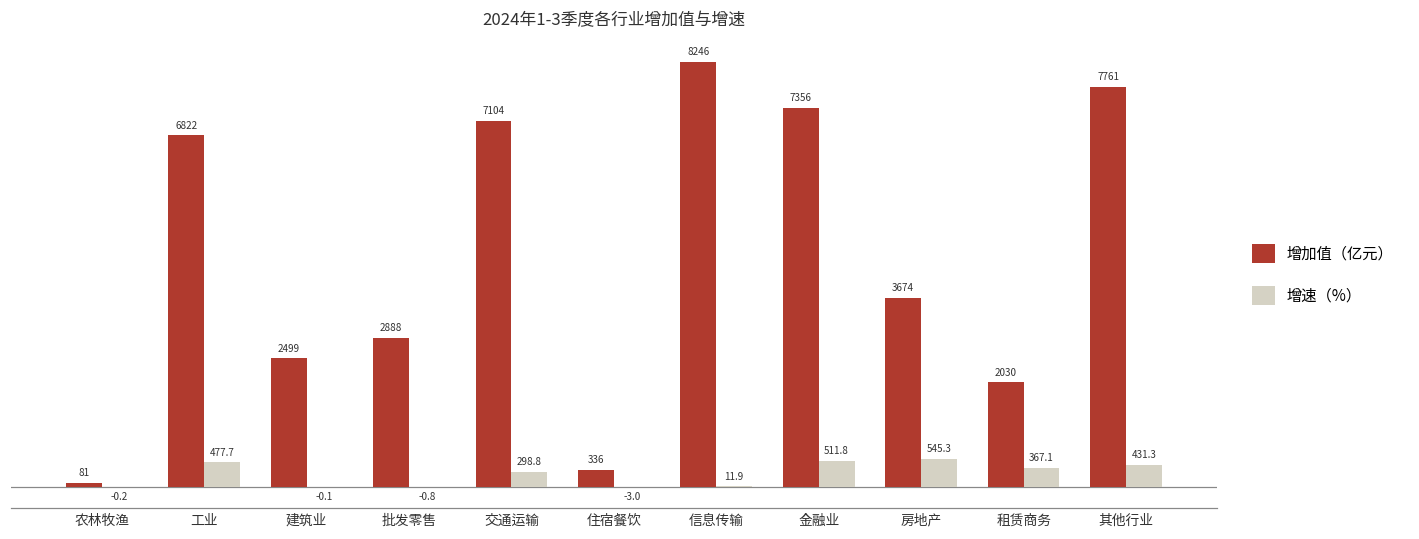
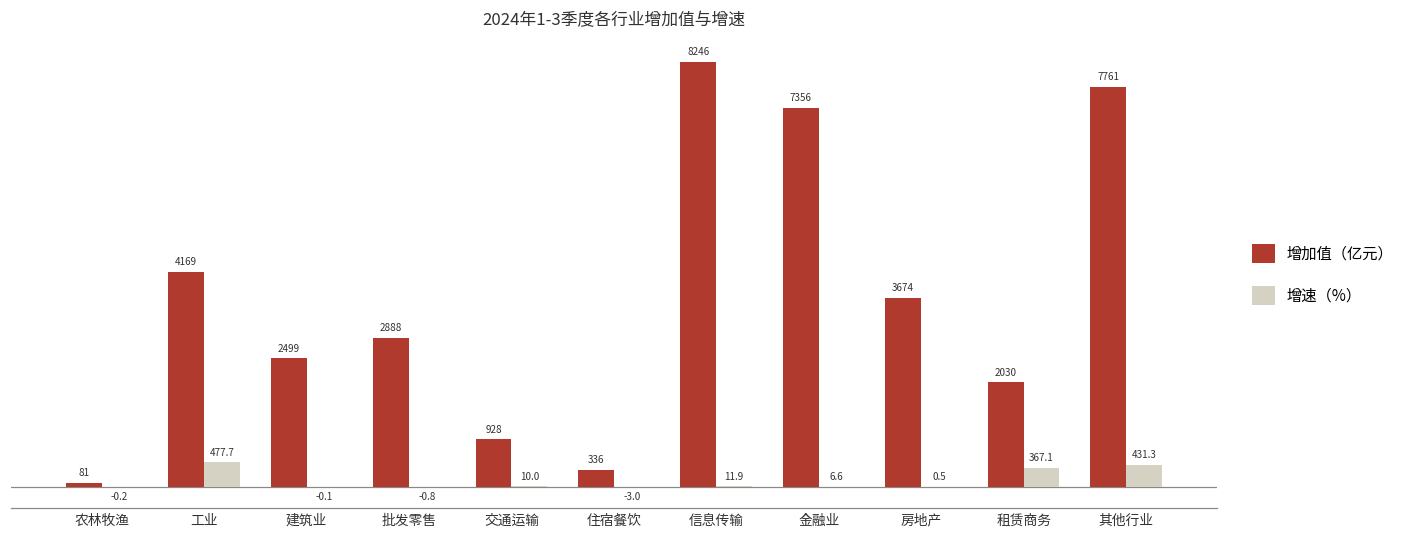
  {
    "增加值（亿元）": {
      "农林牧渔": 81,
-     "工业": 6822,
+     "工业": 4169,
      "建筑业": 2499,
      "批发零售": 2888,
-     "交通运输": 7104,
+     "交通运输": 928,
      "住宿餐饮": 336,
      "信息传输": 8246,
      "金融业": 7356,
      "房地产": 3674,
      "租赁商务": 2030,
      "其他行业": 7761
    },
    "增速（%）": {
      "农林牧渔": -0.2,
      "工业": 477.7,
      "建筑业": -0.1,
      "批发零售": -0.8,
-     "交通运输": 298.8,
+     "交通运输": 10.0,
      "住宿餐饮": -3.0,
      "信息传输": 11.9,
-     "金融业": 511.8,
-     "房地产": 545.3,
+     "金融业": 6.6,
+     "房地产": 0.5,
      "租赁商务": 367.1,
      "其他行业": 431.3
    }
  }
